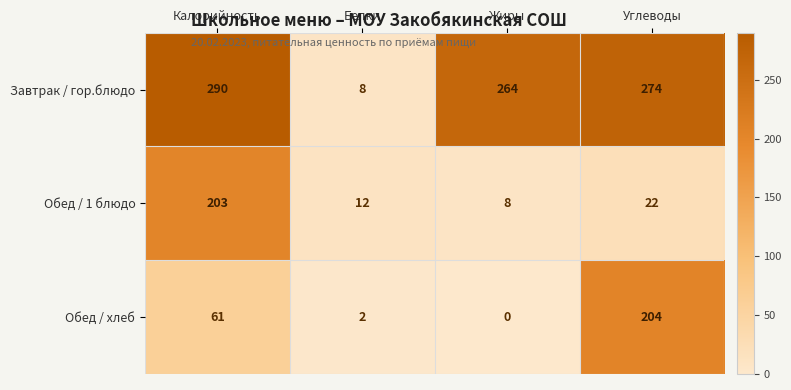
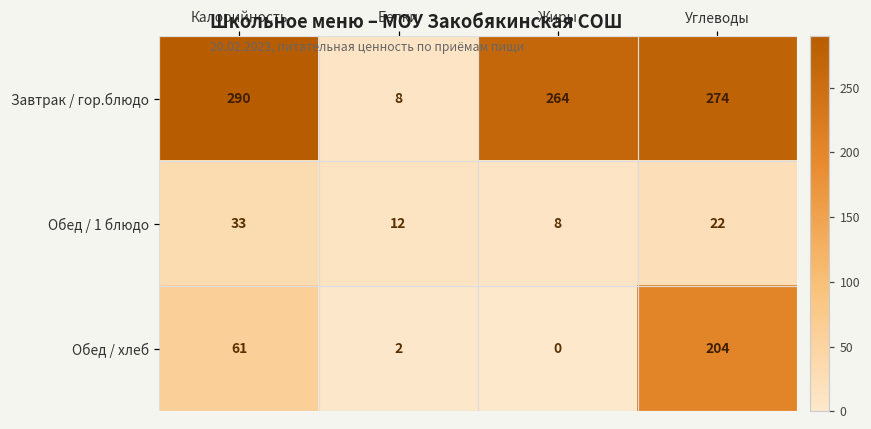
  {
    "Завтрак / гор.блюдо": {
      "Калорийность": 290,
      "Белки": 8,
      "Жиры": 264,
      "Углеводы": 274
    },
    "Обед / 1 блюдо": {
-     "Калорийность": 203,
+     "Калорийность": 33,
      "Белки": 12,
      "Жиры": 8,
      "Углеводы": 22
    },
    "Обед / хлеб": {
      "Калорийность": 61,
      "Белки": 2,
      "Жиры": 0,
      "Углеводы": 204
    }
  }
